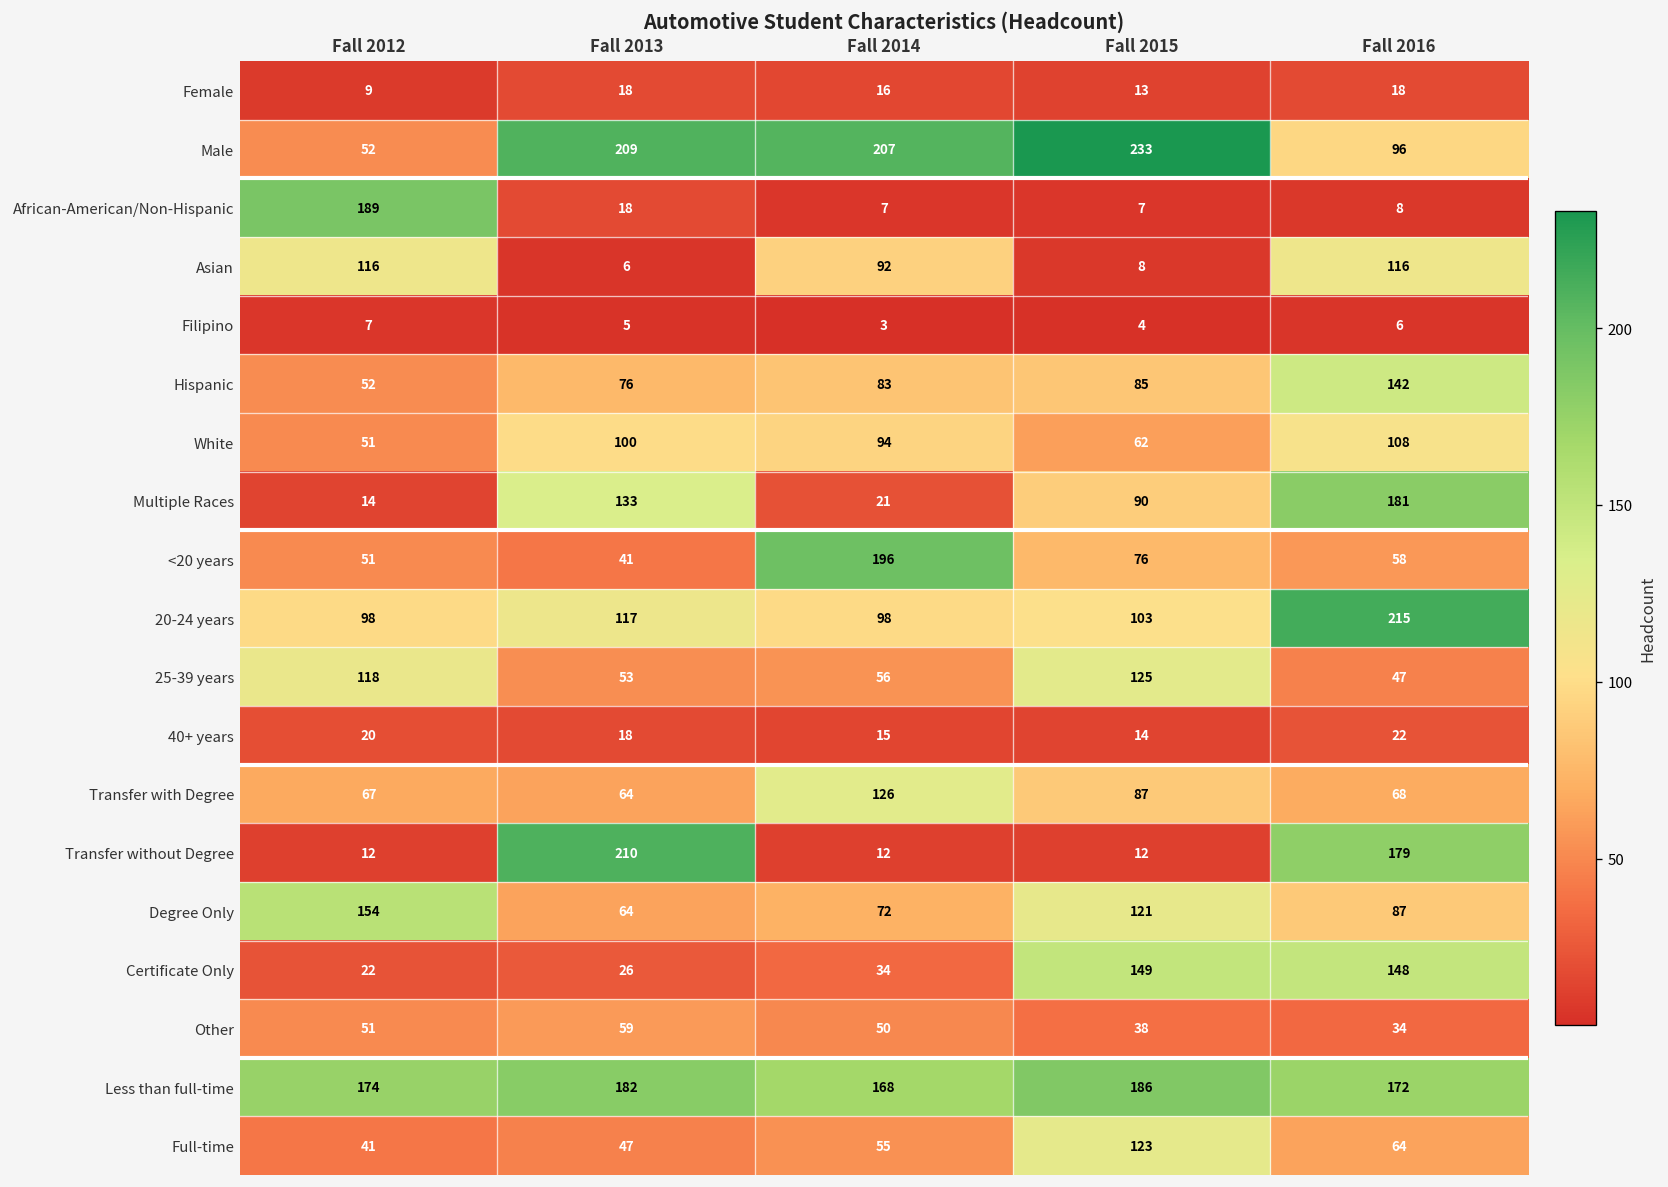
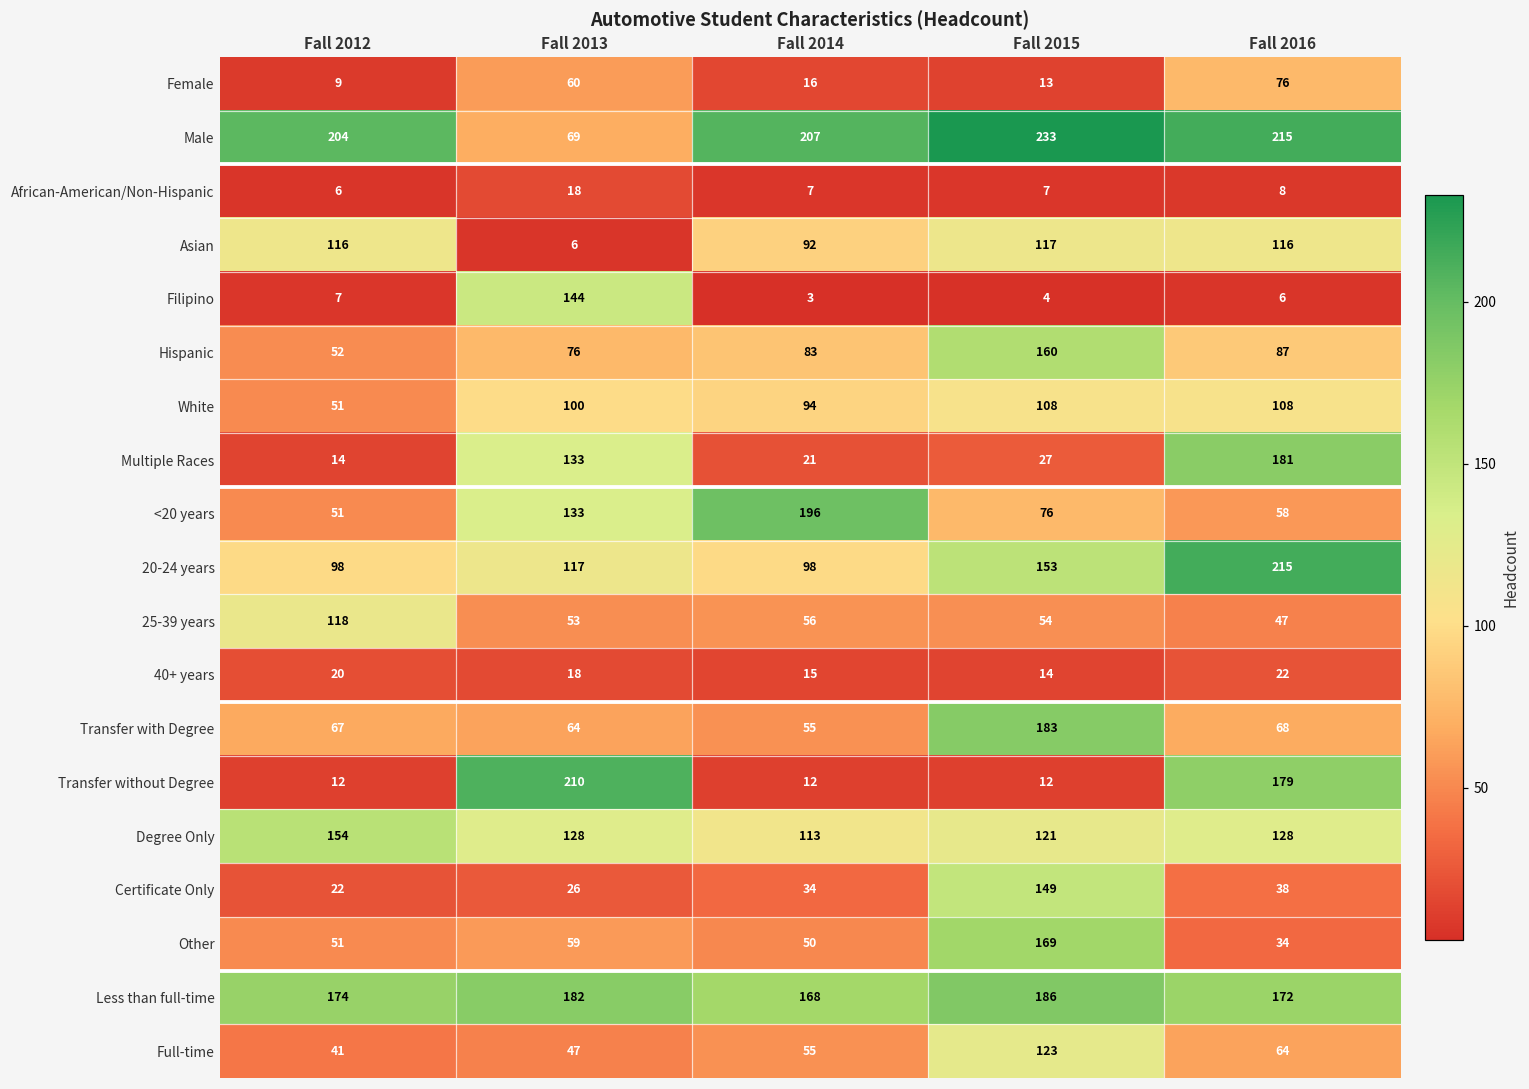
  {
    "Female": {
      "Fall 2012": 9,
-     "Fall 2013": 18,
+     "Fall 2013": 60,
      "Fall 2014": 16,
      "Fall 2015": 13,
-     "Fall 2016": 18
+     "Fall 2016": 76
    },
    "Male": {
-     "Fall 2012": 52,
-     "Fall 2013": 209,
+     "Fall 2012": 204,
+     "Fall 2013": 69,
      "Fall 2014": 207,
      "Fall 2015": 233,
-     "Fall 2016": 96
+     "Fall 2016": 215
    },
    "African-American/Non-Hispanic": {
-     "Fall 2012": 189,
+     "Fall 2012": 6,
      "Fall 2013": 18,
      "Fall 2014": 7,
      "Fall 2015": 7,
      "Fall 2016": 8
    },
    "Asian": {
      "Fall 2012": 116,
      "Fall 2013": 6,
      "Fall 2014": 92,
-     "Fall 2015": 8,
+     "Fall 2015": 117,
      "Fall 2016": 116
    },
    "Filipino": {
      "Fall 2012": 7,
-     "Fall 2013": 5,
+     "Fall 2013": 144,
      "Fall 2014": 3,
      "Fall 2015": 4,
      "Fall 2016": 6
    },
    "Hispanic": {
      "Fall 2012": 52,
      "Fall 2013": 76,
      "Fall 2014": 83,
-     "Fall 2015": 85,
-     "Fall 2016": 142
+     "Fall 2015": 160,
+     "Fall 2016": 87
    },
    "White": {
      "Fall 2012": 51,
      "Fall 2013": 100,
      "Fall 2014": 94,
-     "Fall 2015": 62,
+     "Fall 2015": 108,
      "Fall 2016": 108
    },
    "Multiple Races": {
      "Fall 2012": 14,
      "Fall 2013": 133,
      "Fall 2014": 21,
-     "Fall 2015": 90,
+     "Fall 2015": 27,
      "Fall 2016": 181
    },
    "<20 years": {
      "Fall 2012": 51,
-     "Fall 2013": 41,
+     "Fall 2013": 133,
      "Fall 2014": 196,
      "Fall 2015": 76,
      "Fall 2016": 58
    },
    "20-24 years": {
      "Fall 2012": 98,
      "Fall 2013": 117,
      "Fall 2014": 98,
-     "Fall 2015": 103,
+     "Fall 2015": 153,
      "Fall 2016": 215
    },
    "25-39 years": {
      "Fall 2012": 118,
      "Fall 2013": 53,
      "Fall 2014": 56,
-     "Fall 2015": 125,
+     "Fall 2015": 54,
      "Fall 2016": 47
    },
    "40+ years": {
      "Fall 2012": 20,
      "Fall 2013": 18,
      "Fall 2014": 15,
      "Fall 2015": 14,
      "Fall 2016": 22
    },
    "Transfer with Degree": {
      "Fall 2012": 67,
      "Fall 2013": 64,
-     "Fall 2014": 126,
-     "Fall 2015": 87,
+     "Fall 2014": 55,
+     "Fall 2015": 183,
      "Fall 2016": 68
    },
    "Transfer without Degree": {
      "Fall 2012": 12,
      "Fall 2013": 210,
      "Fall 2014": 12,
      "Fall 2015": 12,
      "Fall 2016": 179
    },
    "Degree Only": {
      "Fall 2012": 154,
-     "Fall 2013": 64,
-     "Fall 2014": 72,
+     "Fall 2013": 128,
+     "Fall 2014": 113,
      "Fall 2015": 121,
-     "Fall 2016": 87
+     "Fall 2016": 128
    },
    "Certificate Only": {
      "Fall 2012": 22,
      "Fall 2013": 26,
      "Fall 2014": 34,
      "Fall 2015": 149,
-     "Fall 2016": 148
+     "Fall 2016": 38
    },
    "Other": {
      "Fall 2012": 51,
      "Fall 2013": 59,
      "Fall 2014": 50,
-     "Fall 2015": 38,
+     "Fall 2015": 169,
      "Fall 2016": 34
    },
    "Less than full-time": {
      "Fall 2012": 174,
      "Fall 2013": 182,
      "Fall 2014": 168,
      "Fall 2015": 186,
      "Fall 2016": 172
    },
    "Full-time": {
      "Fall 2012": 41,
      "Fall 2013": 47,
      "Fall 2014": 55,
      "Fall 2015": 123,
      "Fall 2016": 64
    }
  }
